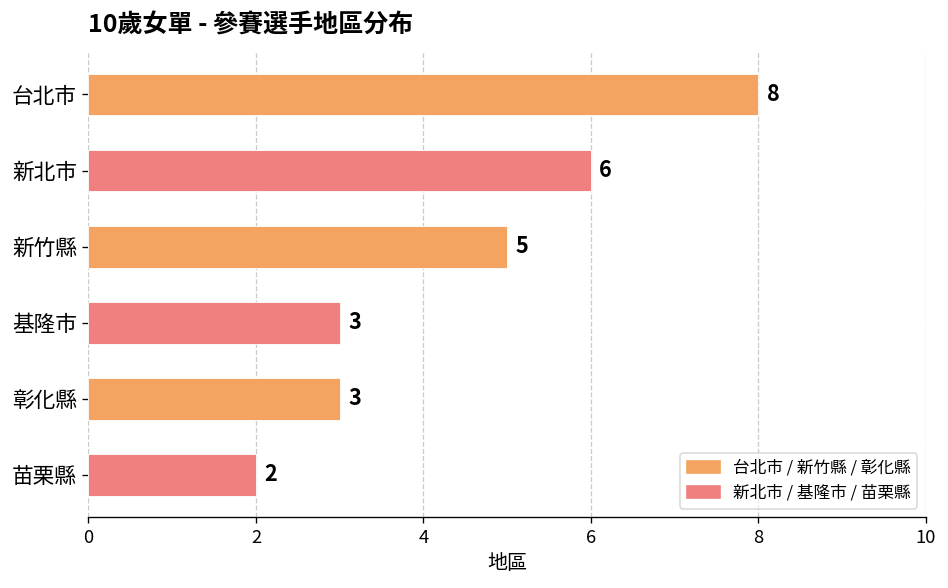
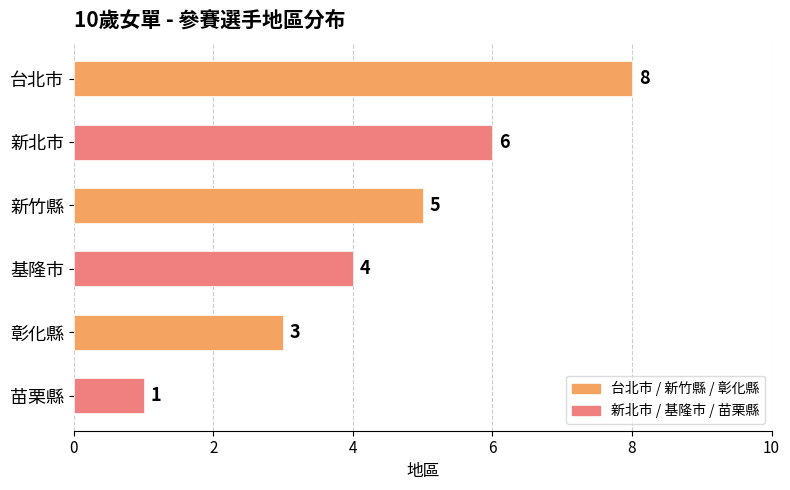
  {
    "台北市": 8,
    "新北市": 6,
    "新竹縣": 5,
-   "基隆市": 3,
+   "基隆市": 4,
    "彰化縣": 3,
-   "苗栗縣": 2
+   "苗栗縣": 1
  }
